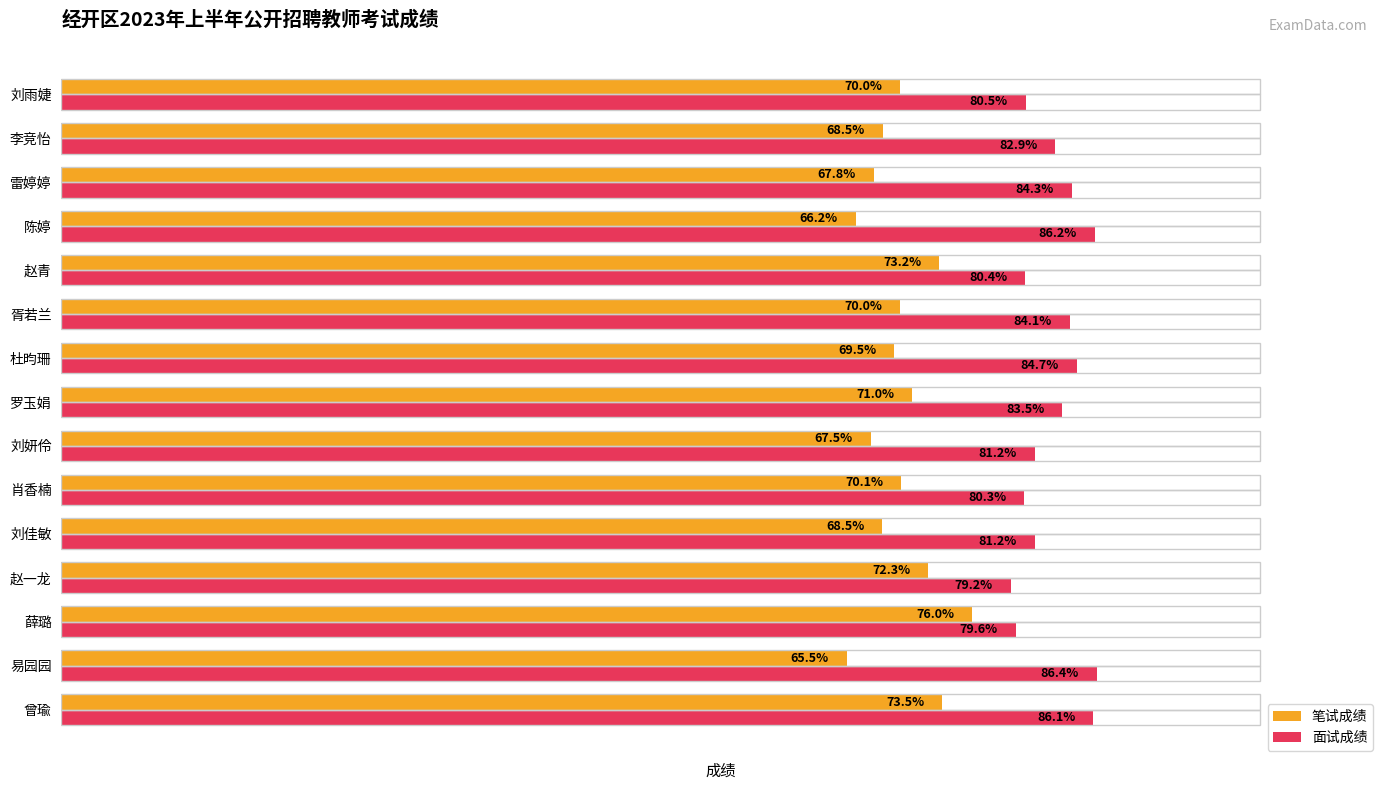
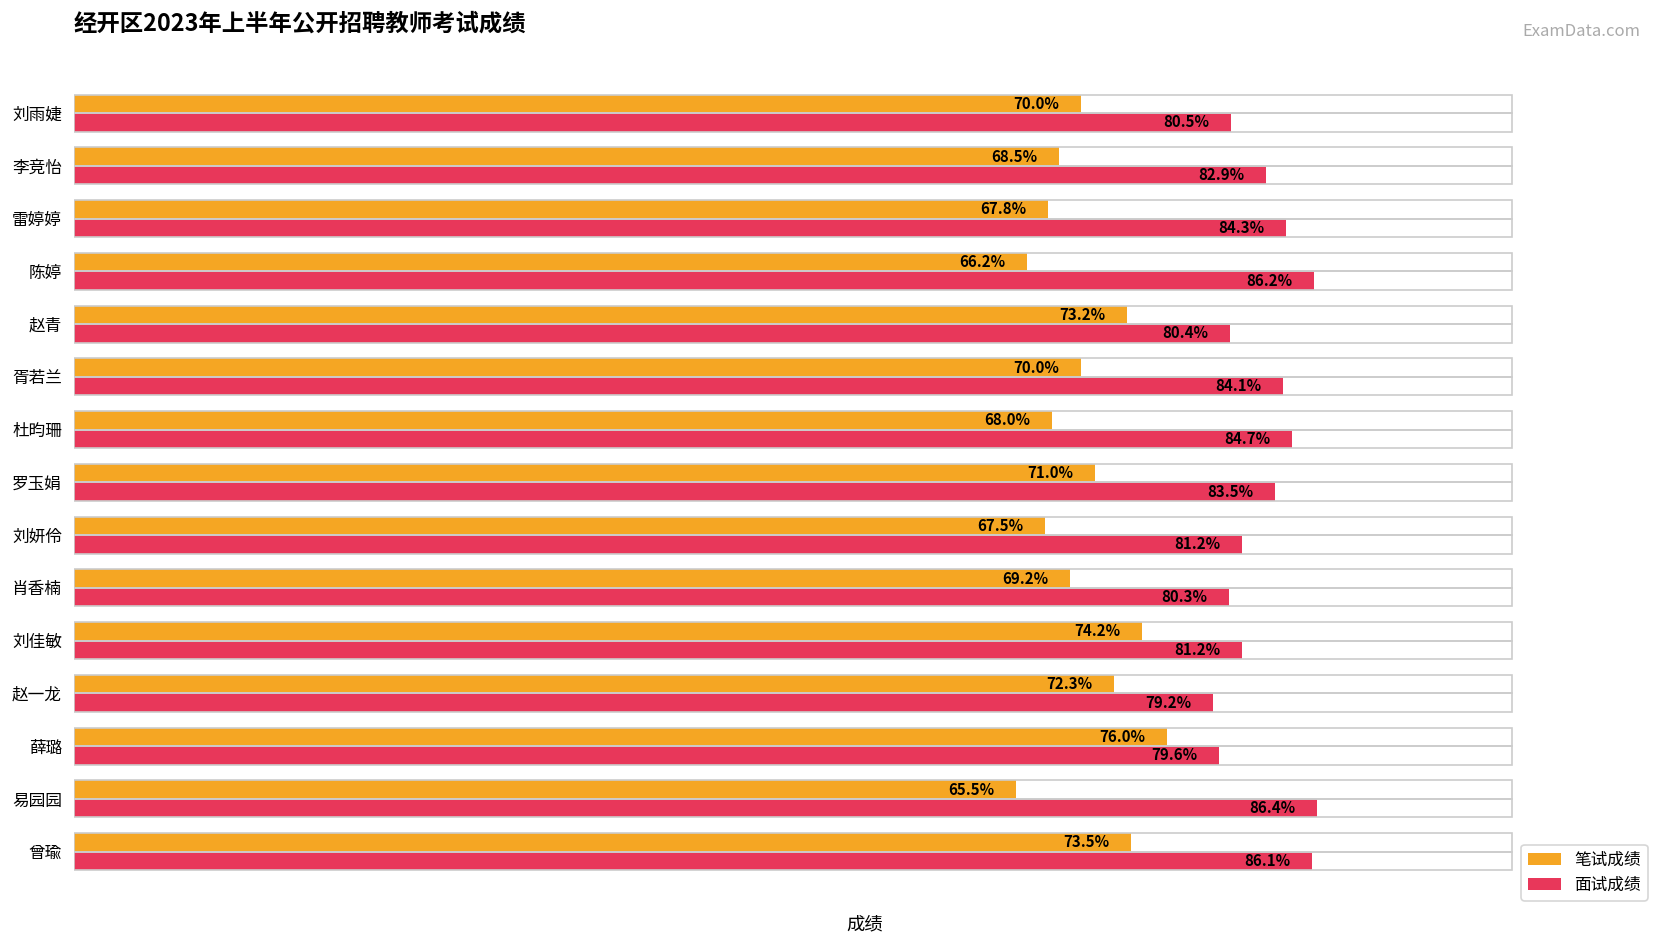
  {
    "笔试成绩": {
      "刘雨婕": "70.0%",
      "李竞怡": "68.5%",
      "雷婷婷": "67.8%",
      "陈婷": "66.2%",
      "赵青": "73.2%",
      "胥若兰": "70.0%",
-     "杜昀珊": "69.5%",
+     "杜昀珊": "68.0%",
      "罗玉娟": "71.0%",
      "刘妍伶": "67.5%",
-     "肖香楠": "70.1%",
-     "刘佳敏": "68.5%",
+     "肖香楠": "69.2%",
+     "刘佳敏": "74.2%",
      "赵一龙": "72.3%",
      "薛璐": "76.0%",
      "易园园": "65.5%",
      "曾瑜": "73.5%"
    },
    "面试成绩": {
      "刘雨婕": "80.5%",
      "李竞怡": "82.9%",
      "雷婷婷": "84.3%",
      "陈婷": "86.2%",
      "赵青": "80.4%",
      "胥若兰": "84.1%",
      "杜昀珊": "84.7%",
      "罗玉娟": "83.5%",
      "刘妍伶": "81.2%",
      "肖香楠": "80.3%",
      "刘佳敏": "81.2%",
      "赵一龙": "79.2%",
      "薛璐": "79.6%",
      "易园园": "86.4%",
      "曾瑜": "86.1%"
    }
  }
